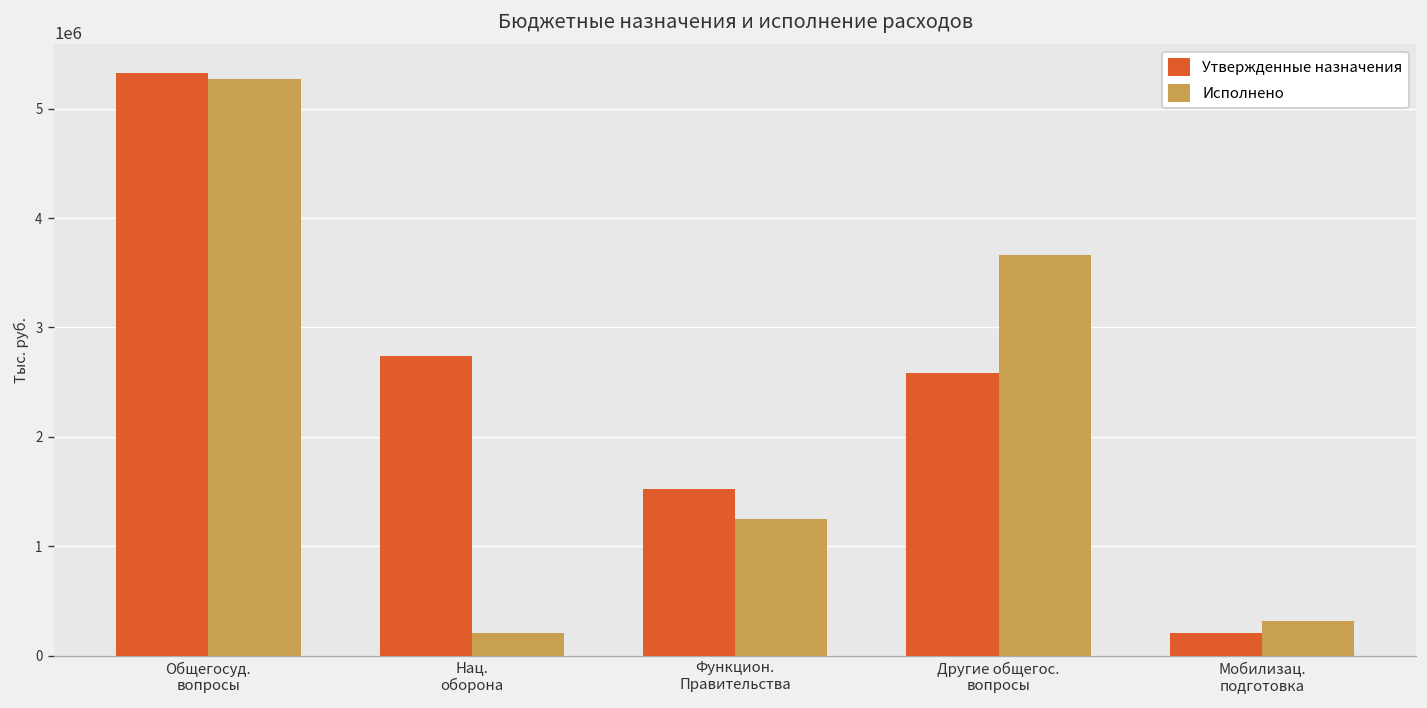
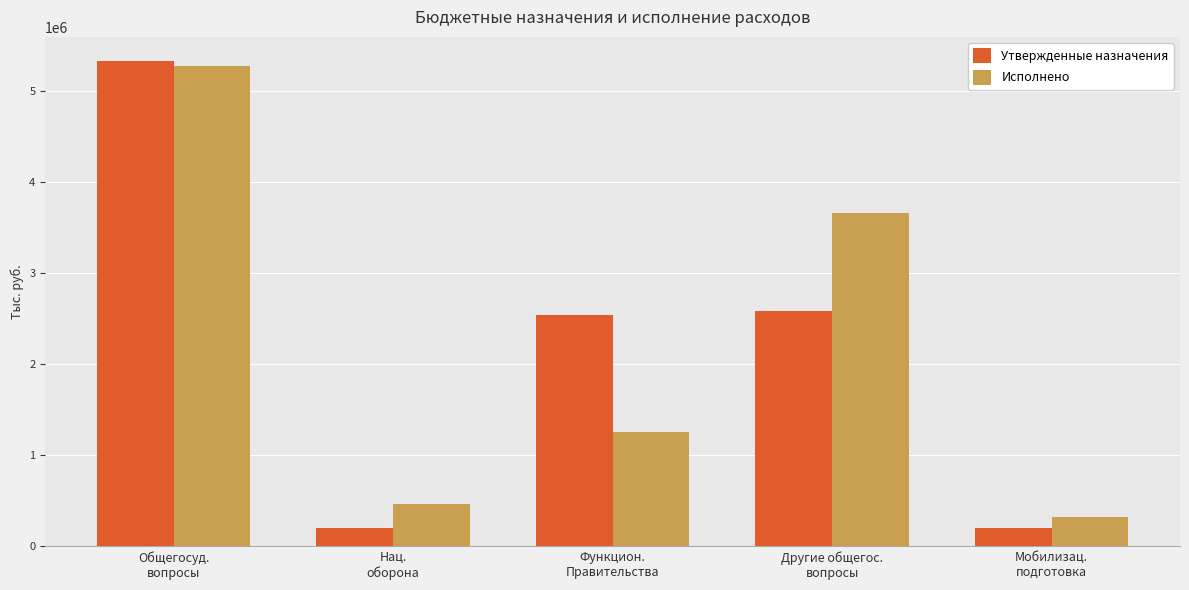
  {
    "Утвержденные назначения": {
      "Общегосуд. вопросы": 5300000,
-     "Нац. оборона": 2700000,
-     "Функцион. Правительства": 1500000,
+     "Нац. оборона": 200000,
+     "Функцион. Правительства": 2500000,
      "Другие общегос. вопросы": 2600000,
      "Мобилизац. подготовка": 200000
    },
    "Исполнено": {
      "Общегосуд. вопросы": 5300000,
-     "Нац. оборона": 200000,
+     "Нац. оборона": 500000,
      "Функцион. Правительства": 1300000,
      "Другие общегос. вопросы": 3700000,
      "Мобилизац. подготовка": 300000
    }
  }
